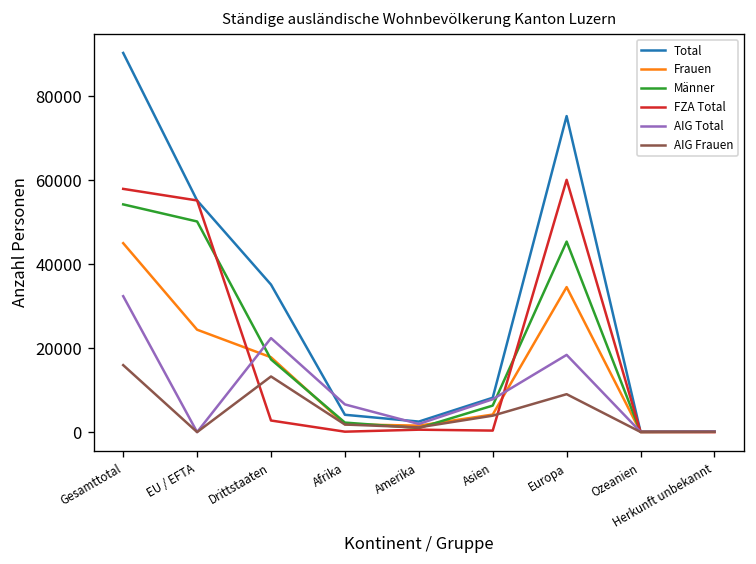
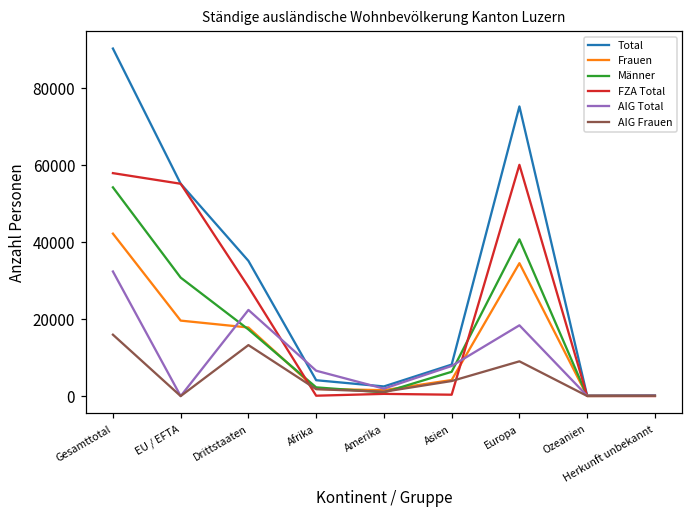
  {
    "Total": {
      "Gesamttotal": 90000,
      "Drittstaaten": 35000,
      "Afrika": 4000,
      "Europa": 75000
    },
    "Frauen": {
-     "Gesamttotal": 45000,
-     "EU / EFTA": 24000,
+     "Gesamttotal": 42000,
+     "EU / EFTA": 20000,
      "Europa": 35000
    },
    "Männer": {
      "Gesamttotal": 54000,
-     "EU / EFTA": 50000,
+     "EU / EFTA": 31000,
      "Asien": 6000,
-     "Europa": 45000
+     "Europa": 41000
    },
    "FZA Total": {
      "Gesamttotal": 58000,
-     "Drittstaaten": 3000,
+     "Drittstaaten": 28000,
      "Afrika": 0,
      "Asien": 0,
      "Europa": 60000
    },
    "AIG Total": {
      "Gesamttotal": 32000,
      "Drittstaaten": 22000,
      "Afrika": 7000,
      "Europa": 18000
    },
    "AIG Frauen": {
      "Gesamttotal": 16000,
      "Drittstaaten": 13000,
      "Europa": 9000
    }
  }
